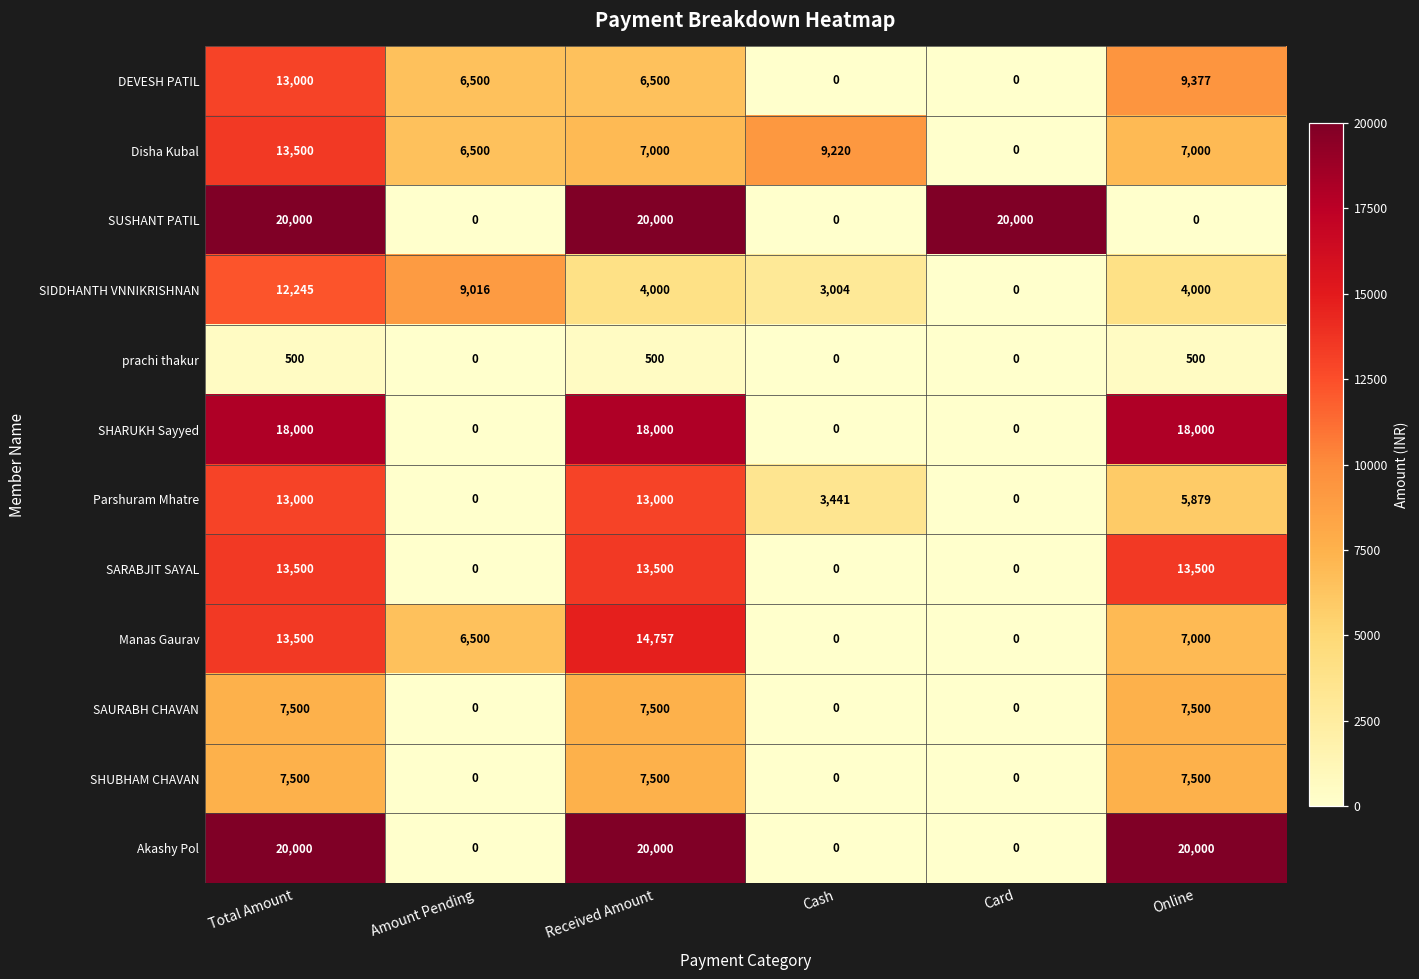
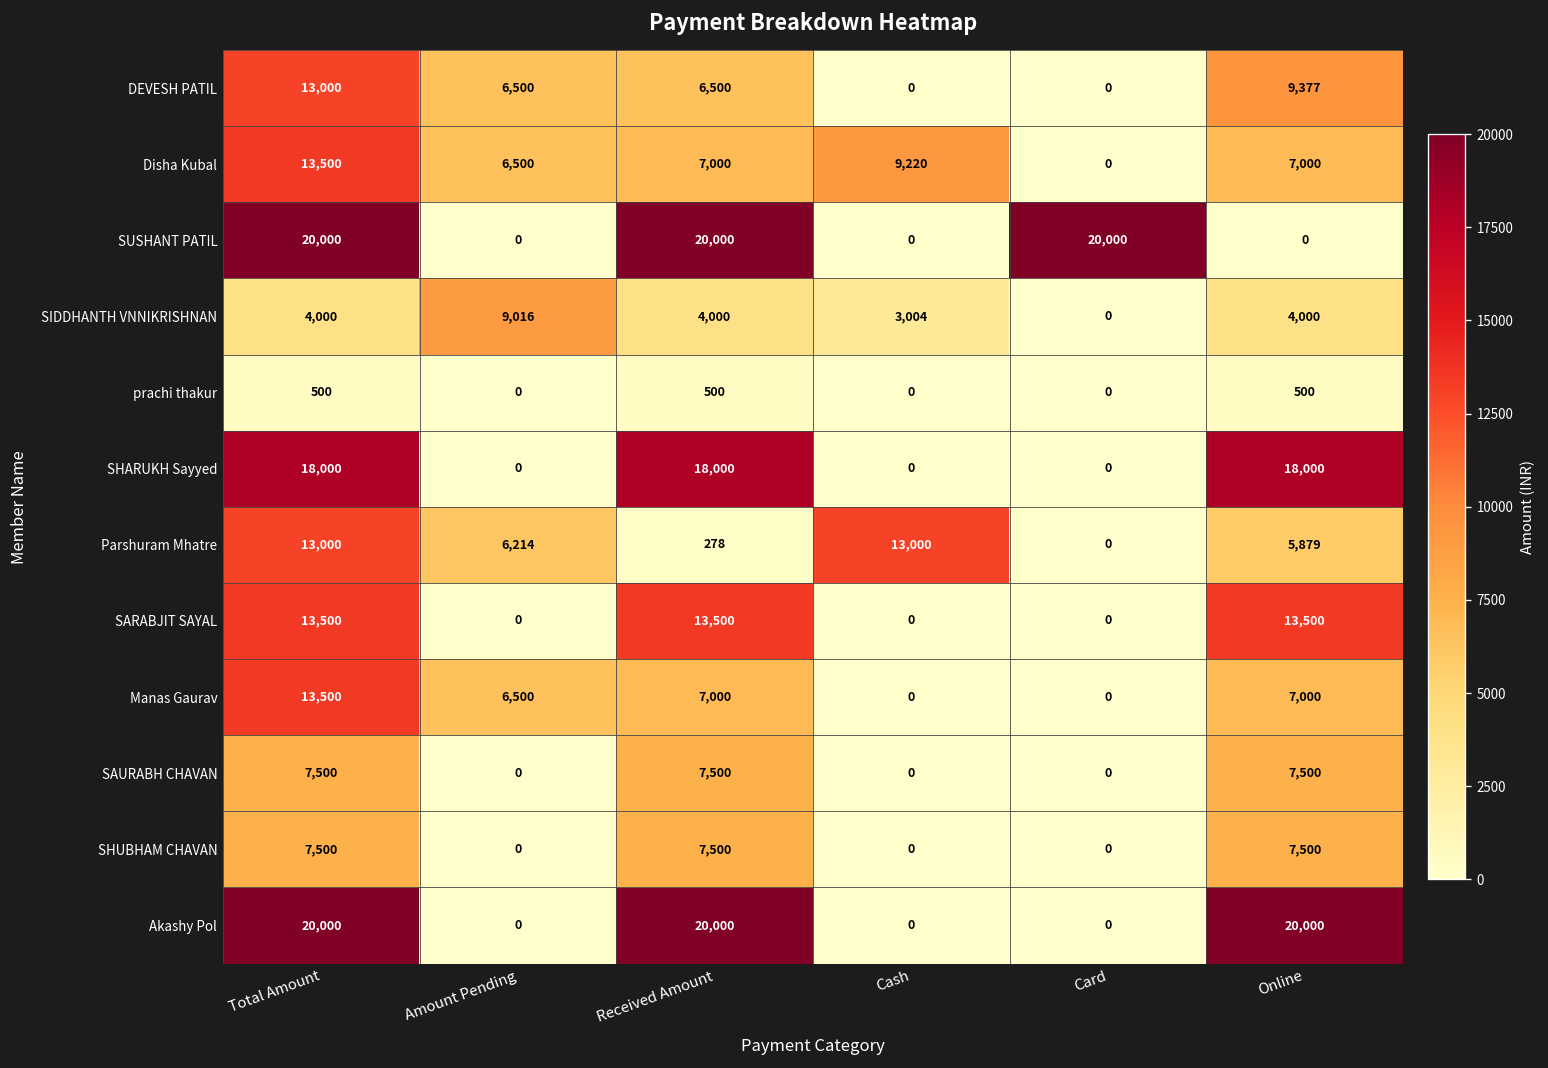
  {
    "DEVESH PATIL": {
      "Total Amount": "13,000",
      "Amount Pending": "6,500",
      "Received Amount": "6,500",
      "Cash": "0",
      "Card": "0",
      "Online": "9,377"
    },
    "Disha Kubal": {
      "Total Amount": "13,500",
      "Amount Pending": "6,500",
      "Received Amount": "7,000",
      "Cash": "9,220",
      "Card": "0",
      "Online": "7,000"
    },
    "SUSHANT PATIL": {
      "Total Amount": "20,000",
      "Amount Pending": "0",
      "Received Amount": "20,000",
      "Cash": "0",
      "Card": "20,000",
      "Online": "0"
    },
    "SIDDHANTH VNNIKRISHNAN": {
-     "Total Amount": "12,245",
+     "Total Amount": "4,000",
      "Amount Pending": "9,016",
      "Received Amount": "4,000",
      "Cash": "3,004",
      "Card": "0",
      "Online": "4,000"
    },
    "prachi thakur": {
      "Total Amount": "500",
      "Amount Pending": "0",
      "Received Amount": "500",
      "Cash": "0",
      "Card": "0",
      "Online": "500"
    },
    "SHARUKH Sayyed": {
      "Total Amount": "18,000",
      "Amount Pending": "0",
      "Received Amount": "18,000",
      "Cash": "0",
      "Card": "0",
      "Online": "18,000"
    },
    "Parshuram Mhatre": {
      "Total Amount": "13,000",
-     "Amount Pending": "0",
-     "Received Amount": "13,000",
-     "Cash": "3,441",
+     "Amount Pending": "6,214",
+     "Received Amount": "278",
+     "Cash": "13,000",
      "Card": "0",
      "Online": "5,879"
    },
    "SARABJIT SAYAL": {
      "Total Amount": "13,500",
      "Amount Pending": "0",
      "Received Amount": "13,500",
      "Cash": "0",
      "Card": "0",
      "Online": "13,500"
    },
    "Manas Gaurav": {
      "Total Amount": "13,500",
      "Amount Pending": "6,500",
-     "Received Amount": "14,757",
+     "Received Amount": "7,000",
      "Cash": "0",
      "Card": "0",
      "Online": "7,000"
    },
    "SAURABH CHAVAN": {
      "Total Amount": "7,500",
      "Amount Pending": "0",
      "Received Amount": "7,500",
      "Cash": "0",
      "Card": "0",
      "Online": "7,500"
    },
    "SHUBHAM CHAVAN": {
      "Total Amount": "7,500",
      "Amount Pending": "0",
      "Received Amount": "7,500",
      "Cash": "0",
      "Card": "0",
      "Online": "7,500"
    },
    "Akashy Pol": {
      "Total Amount": "20,000",
      "Amount Pending": "0",
      "Received Amount": "20,000",
      "Cash": "0",
      "Card": "0",
      "Online": "20,000"
    }
  }
